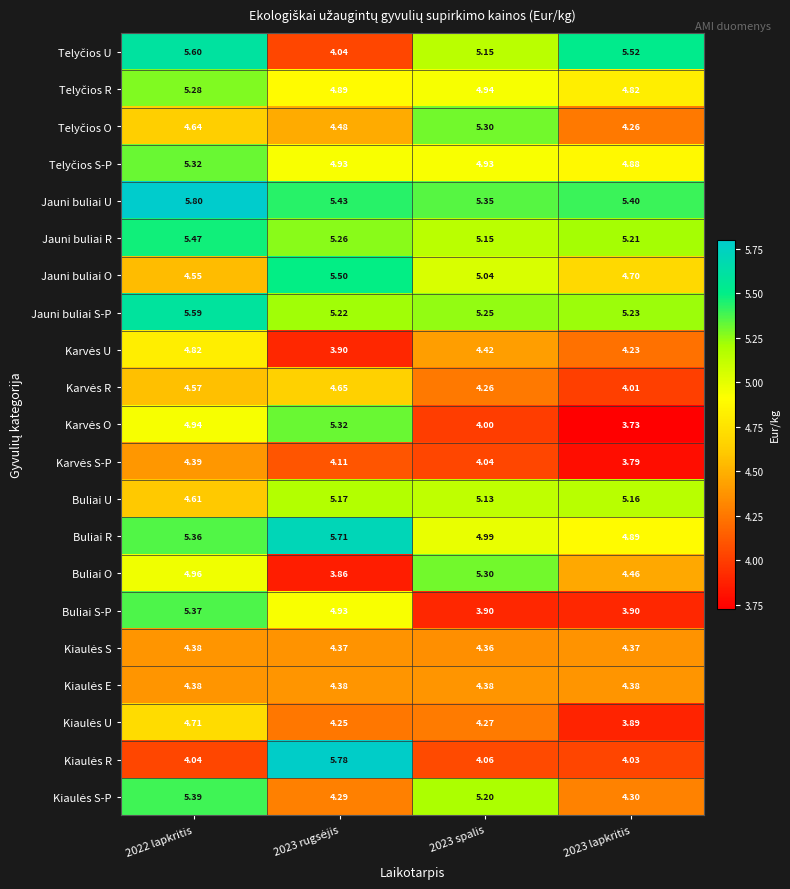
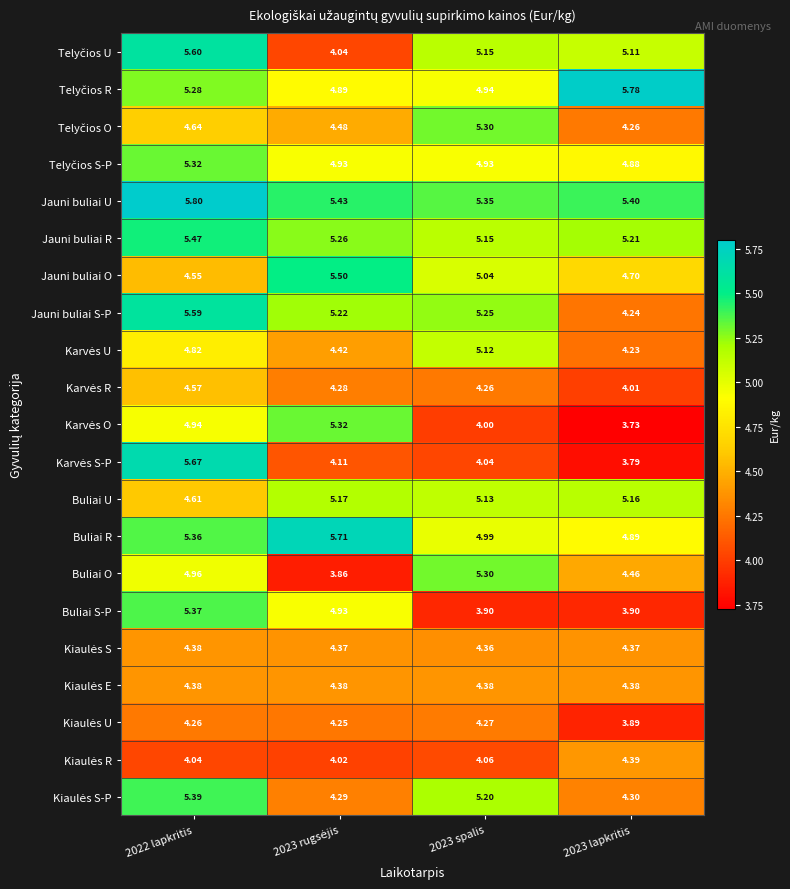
  {
    "Telyčios U": {
      "2022 lapkritis": 5.60,
      "2023 rugsėjis": 4.04,
      "2023 spalis": 5.15,
-     "2023 lapkritis": 5.52
+     "2023 lapkritis": 5.11
    },
    "Telyčios R": {
      "2022 lapkritis": 5.28,
      "2023 rugsėjis": 4.89,
      "2023 spalis": 4.94,
-     "2023 lapkritis": 4.82
+     "2023 lapkritis": 5.78
    },
    "Telyčios O": {
      "2022 lapkritis": 4.64,
      "2023 rugsėjis": 4.48,
      "2023 spalis": 5.30,
      "2023 lapkritis": 4.26
    },
    "Telyčios S-P": {
      "2022 lapkritis": 5.32,
      "2023 rugsėjis": 4.93,
      "2023 spalis": 4.93,
      "2023 lapkritis": 4.88
    },
    "Jauni buliai U": {
      "2022 lapkritis": 5.80,
      "2023 rugsėjis": 5.43,
      "2023 spalis": 5.35,
      "2023 lapkritis": 5.40
    },
    "Jauni buliai R": {
      "2022 lapkritis": 5.47,
      "2023 rugsėjis": 5.26,
      "2023 spalis": 5.15,
      "2023 lapkritis": 5.21
    },
    "Jauni buliai O": {
      "2022 lapkritis": 4.55,
      "2023 rugsėjis": 5.50,
      "2023 spalis": 5.04,
      "2023 lapkritis": 4.70
    },
    "Jauni buliai S-P": {
      "2022 lapkritis": 5.59,
      "2023 rugsėjis": 5.22,
      "2023 spalis": 5.25,
-     "2023 lapkritis": 5.23
+     "2023 lapkritis": 4.24
    },
    "Karvės U": {
      "2022 lapkritis": 4.82,
-     "2023 rugsėjis": 3.90,
-     "2023 spalis": 4.42,
+     "2023 rugsėjis": 4.42,
+     "2023 spalis": 5.12,
      "2023 lapkritis": 4.23
    },
    "Karvės R": {
      "2022 lapkritis": 4.57,
-     "2023 rugsėjis": 4.65,
+     "2023 rugsėjis": 4.28,
      "2023 spalis": 4.26,
      "2023 lapkritis": 4.01
    },
    "Karvės O": {
      "2022 lapkritis": 4.94,
      "2023 rugsėjis": 5.32,
      "2023 spalis": 4.00,
      "2023 lapkritis": 3.73
    },
    "Karvės S-P": {
-     "2022 lapkritis": 4.39,
+     "2022 lapkritis": 5.67,
      "2023 rugsėjis": 4.11,
      "2023 spalis": 4.04,
      "2023 lapkritis": 3.79
    },
    "Buliai U": {
      "2022 lapkritis": 4.61,
      "2023 rugsėjis": 5.17,
      "2023 spalis": 5.13,
      "2023 lapkritis": 5.16
    },
    "Buliai R": {
      "2022 lapkritis": 5.36,
      "2023 rugsėjis": 5.71,
      "2023 spalis": 4.99,
      "2023 lapkritis": 4.89
    },
    "Buliai O": {
      "2022 lapkritis": 4.96,
      "2023 rugsėjis": 3.86,
      "2023 spalis": 5.30,
      "2023 lapkritis": 4.46
    },
    "Buliai S-P": {
      "2022 lapkritis": 5.37,
      "2023 rugsėjis": 4.93,
      "2023 spalis": 3.90,
      "2023 lapkritis": 3.90
    },
    "Kiaulės S": {
      "2022 lapkritis": 4.38,
      "2023 rugsėjis": 4.37,
      "2023 spalis": 4.36,
      "2023 lapkritis": 4.37
    },
    "Kiaulės E": {
      "2022 lapkritis": 4.38,
      "2023 rugsėjis": 4.38,
      "2023 spalis": 4.38,
      "2023 lapkritis": 4.38
    },
    "Kiaulės U": {
-     "2022 lapkritis": 4.71,
+     "2022 lapkritis": 4.26,
      "2023 rugsėjis": 4.25,
      "2023 spalis": 4.27,
      "2023 lapkritis": 3.89
    },
    "Kiaulės R": {
      "2022 lapkritis": 4.04,
-     "2023 rugsėjis": 5.78,
+     "2023 rugsėjis": 4.02,
      "2023 spalis": 4.06,
-     "2023 lapkritis": 4.03
+     "2023 lapkritis": 4.39
    },
    "Kiaulės S-P": {
      "2022 lapkritis": 5.39,
      "2023 rugsėjis": 4.29,
      "2023 spalis": 5.20,
      "2023 lapkritis": 4.30
    }
  }
